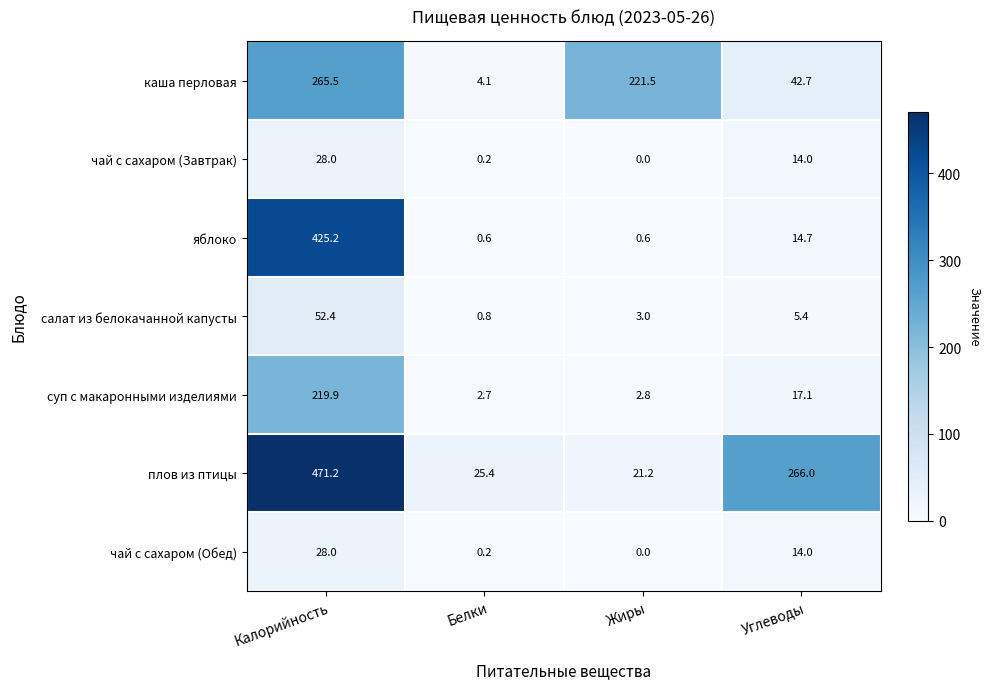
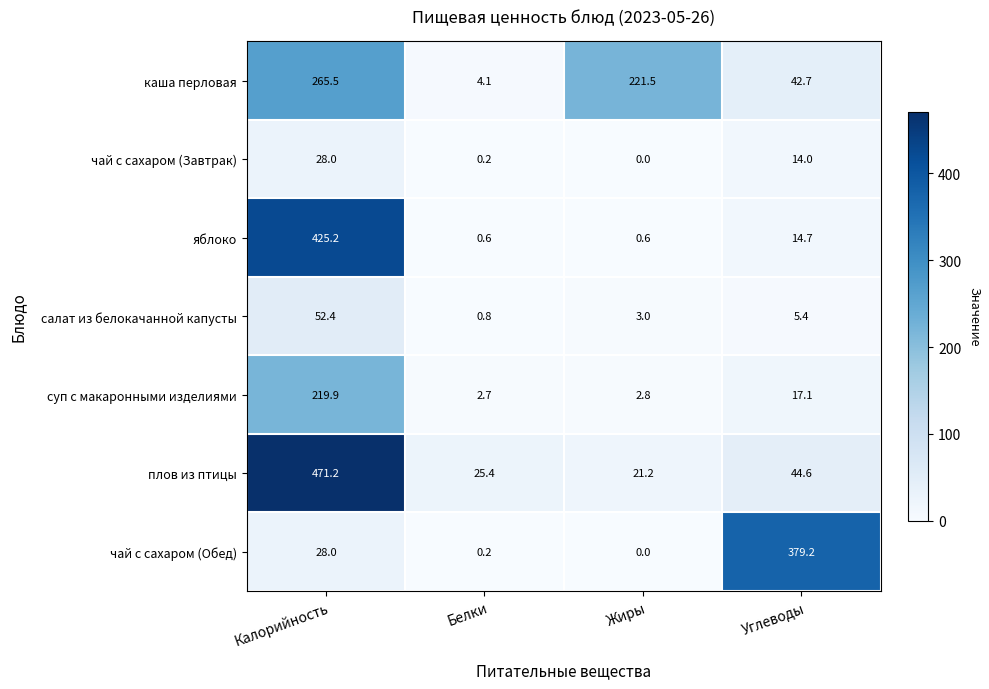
  {
    "каша перловая": {
      "Калорийность": 265.5,
      "Белки": 4.1,
      "Жиры": 221.5,
      "Углеводы": 42.7
    },
    "чай с сахаром (Завтрак)": {
      "Калорийность": 28.0,
      "Белки": 0.2,
      "Жиры": 0.0,
      "Углеводы": 14.0
    },
    "яблоко": {
      "Калорийность": 425.2,
      "Белки": 0.6,
      "Жиры": 0.6,
      "Углеводы": 14.7
    },
    "салат из белокачанной капусты": {
      "Калорийность": 52.4,
      "Белки": 0.8,
      "Жиры": 3.0,
      "Углеводы": 5.4
    },
    "суп с макаронными изделиями": {
      "Калорийность": 219.9,
      "Белки": 2.7,
      "Жиры": 2.8,
      "Углеводы": 17.1
    },
    "плов из птицы": {
      "Калорийность": 471.2,
      "Белки": 25.4,
      "Жиры": 21.2,
-     "Углеводы": 266.0
+     "Углеводы": 44.6
    },
    "чай с сахаром (Обед)": {
      "Калорийность": 28.0,
      "Белки": 0.2,
      "Жиры": 0.0,
-     "Углеводы": 14.0
+     "Углеводы": 379.2
    }
  }
